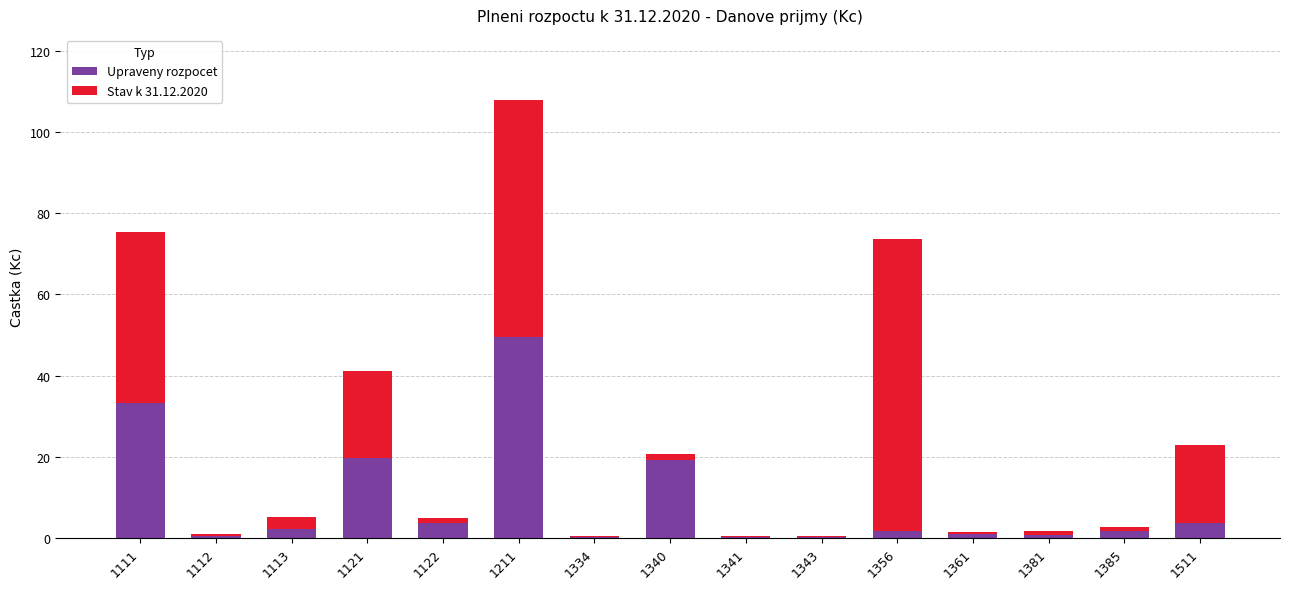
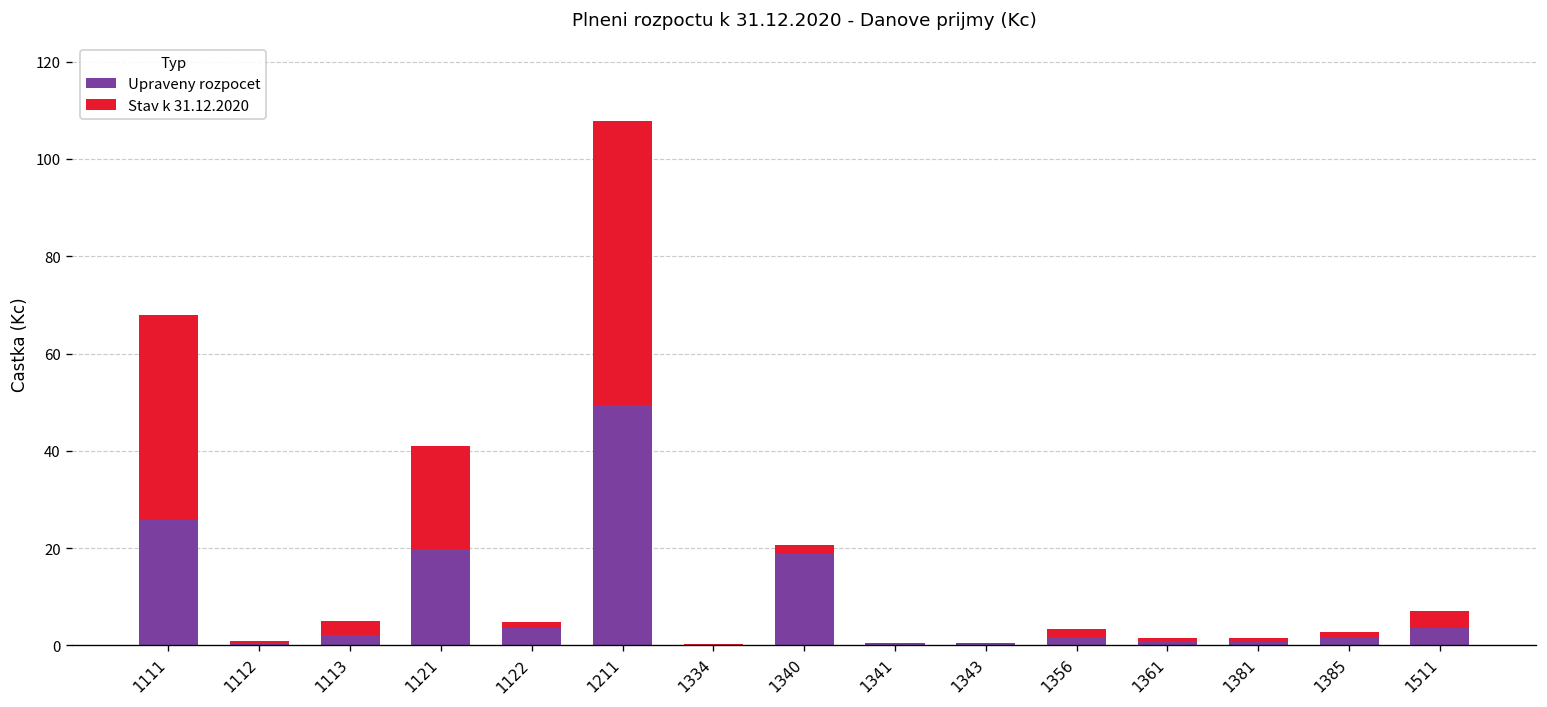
  {
    "Upraveny rozpocet": {
-     "1111": 33,
+     "1111": 26,
      "1113": 2,
      "1121": 20,
      "1122": 4,
      "1211": 49,
      "1340": 19,
      "1356": 2,
      "1361": 1,
      "1381": 1,
      "1385": 2,
      "1511": 4
    },
    "Stav k 31.12.2020": {
      "1111": 42,
      "1113": 3,
      "1121": 21,
      "1122": 1,
      "1211": 58,
      "1340": 2,
-     "1356": 72,
+     "1356": 2,
      "1361": 1,
      "1381": 1,
      "1385": 1,
-     "1511": 19
+     "1511": 4
    }
  }
